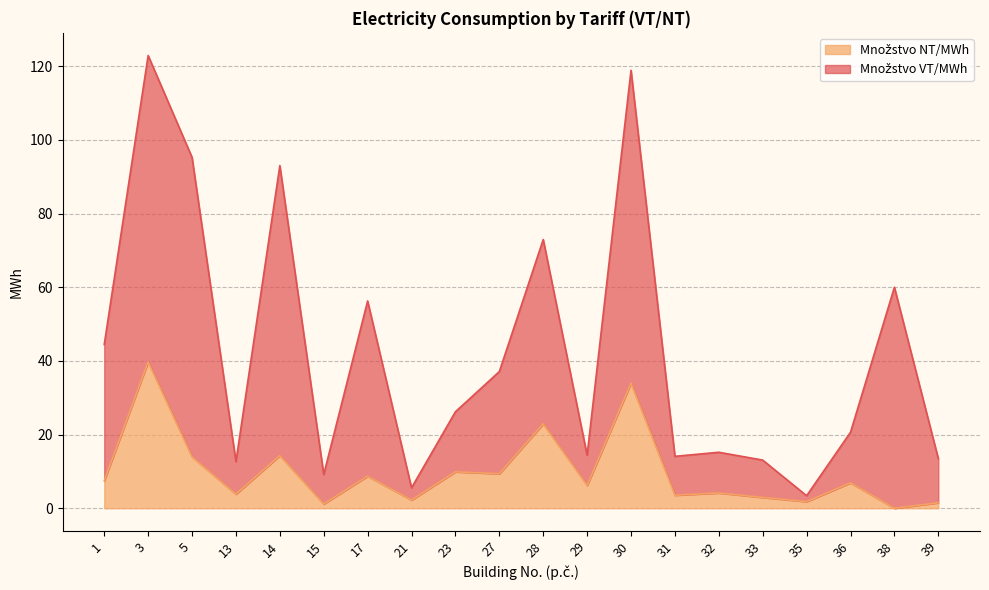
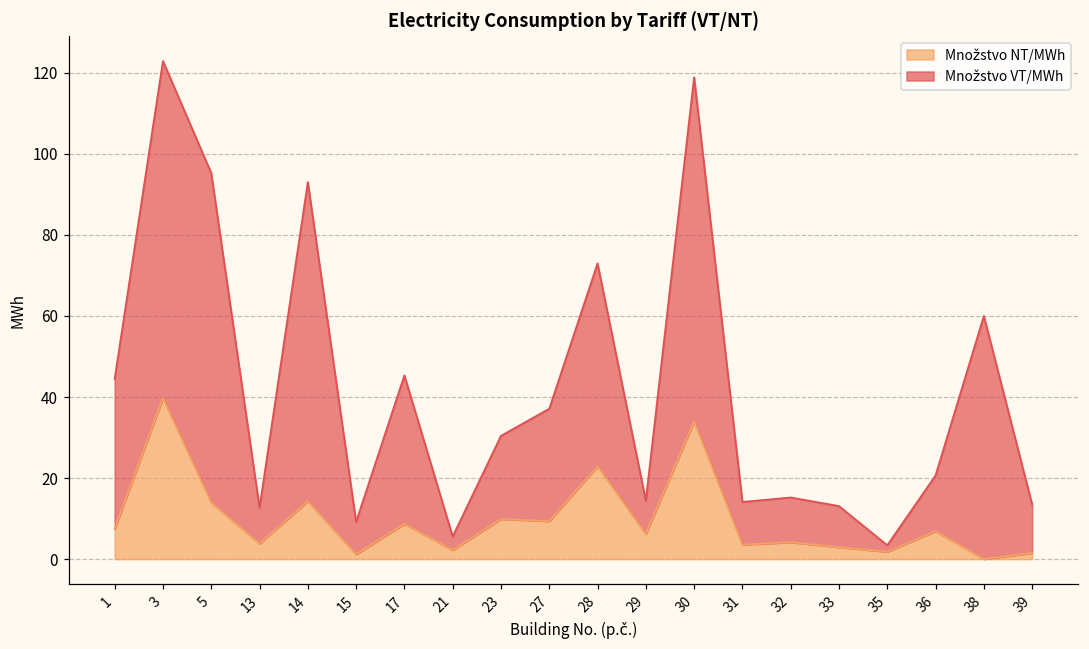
  {
    "Množstvo NT/MWh": {
      "1": 7,
      "3": 40,
      "5": 14,
      "13": 4,
      "14": 14,
      "15": 1,
      "17": 9,
      "21": 2,
      "23": 10,
      "27": 9,
      "28": 23,
      "29": 6,
      "30": 34,
      "31": 4,
      "32": 4,
      "33": 3,
      "35": 2,
      "36": 7,
      "38": 0,
      "39": 1
    },
    "Množstvo VT/MWh": {
      "1": 37,
      "3": 83,
      "5": 81,
      "13": 9,
      "14": 79,
      "15": 8,
-     "17": 48,
+     "17": 37,
      "21": 3,
-     "23": 16,
+     "23": 21,
      "27": 28,
      "28": 50,
      "29": 8,
      "30": 85,
      "31": 11,
      "32": 11,
      "33": 10,
      "35": 2,
      "36": 14,
      "38": 60,
      "39": 12
    }
  }
